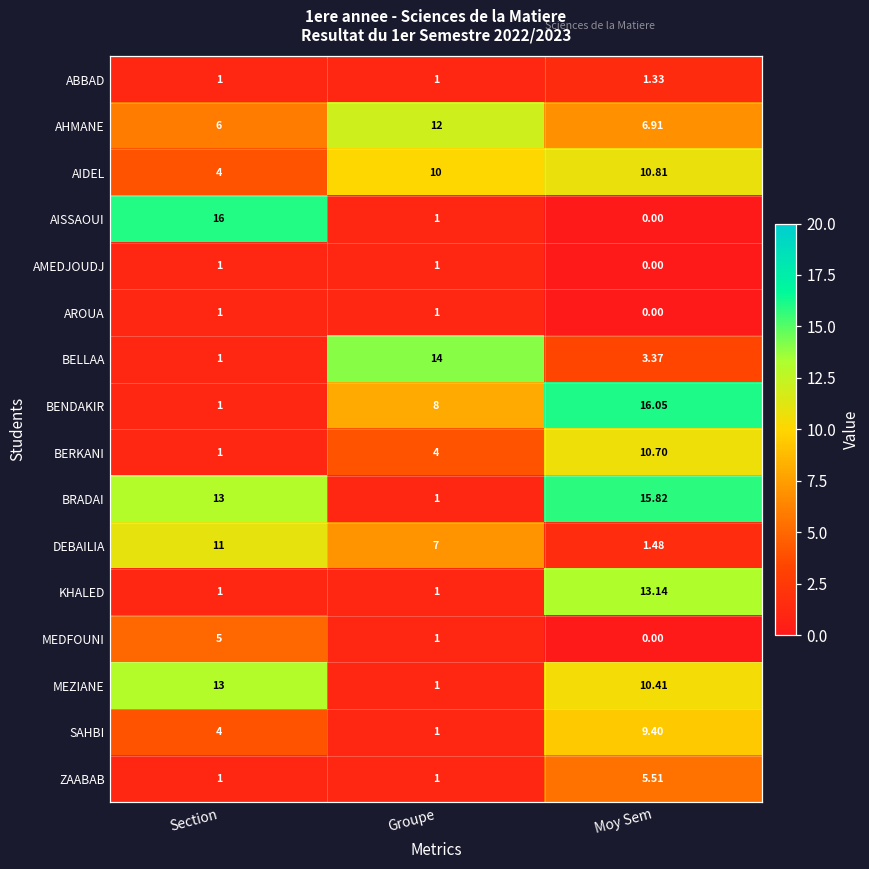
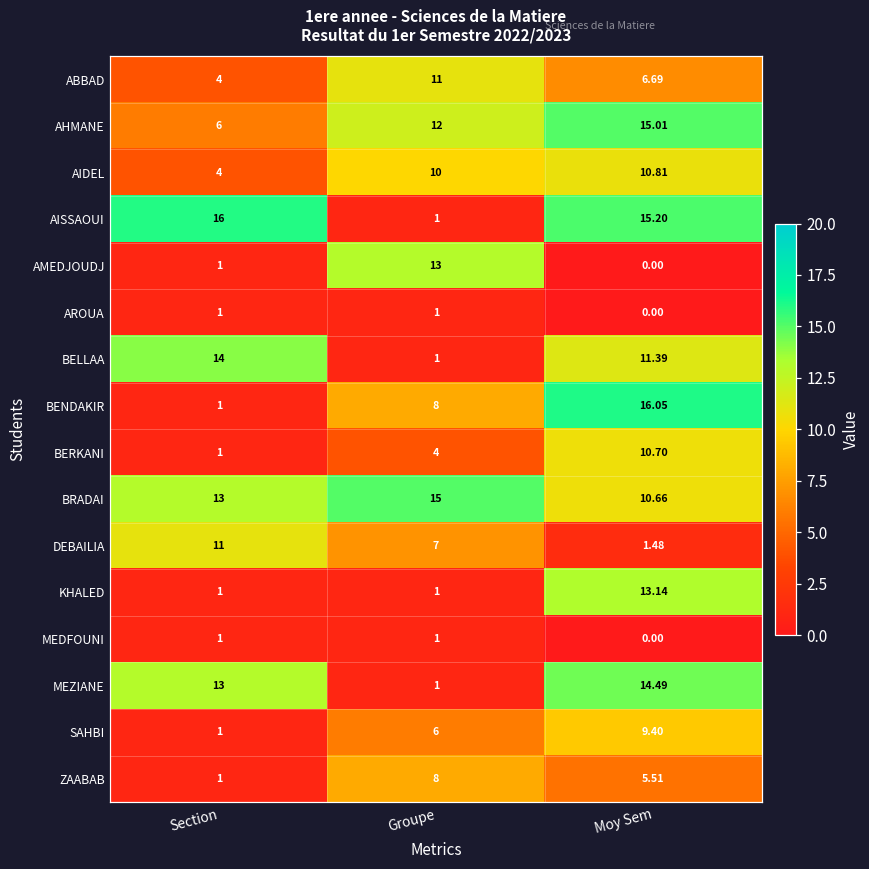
  {
    "ABBAD": {
-     "Section": 1,
-     "Groupe": 1,
-     "Moy Sem": 1.33
+     "Section": 4,
+     "Groupe": 11,
+     "Moy Sem": 6.69
    },
    "AHMANE": {
      "Section": 6,
      "Groupe": 12,
-     "Moy Sem": 6.91
+     "Moy Sem": 15.01
    },
    "AIDEL": {
      "Section": 4,
      "Groupe": 10,
      "Moy Sem": 10.81
    },
    "AISSAOUI": {
      "Section": 16,
      "Groupe": 1,
-     "Moy Sem": 0.00
+     "Moy Sem": 15.20
    },
    "AMEDJOUDJ": {
      "Section": 1,
-     "Groupe": 1,
+     "Groupe": 13,
      "Moy Sem": 0.00
    },
    "AROUA": {
      "Section": 1,
      "Groupe": 1,
      "Moy Sem": 0.00
    },
    "BELLAA": {
-     "Section": 1,
-     "Groupe": 14,
-     "Moy Sem": 3.37
+     "Section": 14,
+     "Groupe": 1,
+     "Moy Sem": 11.39
    },
    "BENDAKIR": {
      "Section": 1,
      "Groupe": 8,
      "Moy Sem": 16.05
    },
    "BERKANI": {
      "Section": 1,
      "Groupe": 4,
      "Moy Sem": 10.70
    },
    "BRADAI": {
      "Section": 13,
-     "Groupe": 1,
-     "Moy Sem": 15.82
+     "Groupe": 15,
+     "Moy Sem": 10.66
    },
    "DEBAILIA": {
      "Section": 11,
      "Groupe": 7,
      "Moy Sem": 1.48
    },
    "KHALED": {
      "Section": 1,
      "Groupe": 1,
      "Moy Sem": 13.14
    },
    "MEDFOUNI": {
-     "Section": 5,
+     "Section": 1,
      "Groupe": 1,
      "Moy Sem": 0.00
    },
    "MEZIANE": {
      "Section": 13,
      "Groupe": 1,
-     "Moy Sem": 10.41
+     "Moy Sem": 14.49
    },
    "SAHBI": {
-     "Section": 4,
-     "Groupe": 1,
+     "Section": 1,
+     "Groupe": 6,
      "Moy Sem": 9.40
    },
    "ZAABAB": {
      "Section": 1,
-     "Groupe": 1,
+     "Groupe": 8,
      "Moy Sem": 5.51
    }
  }
